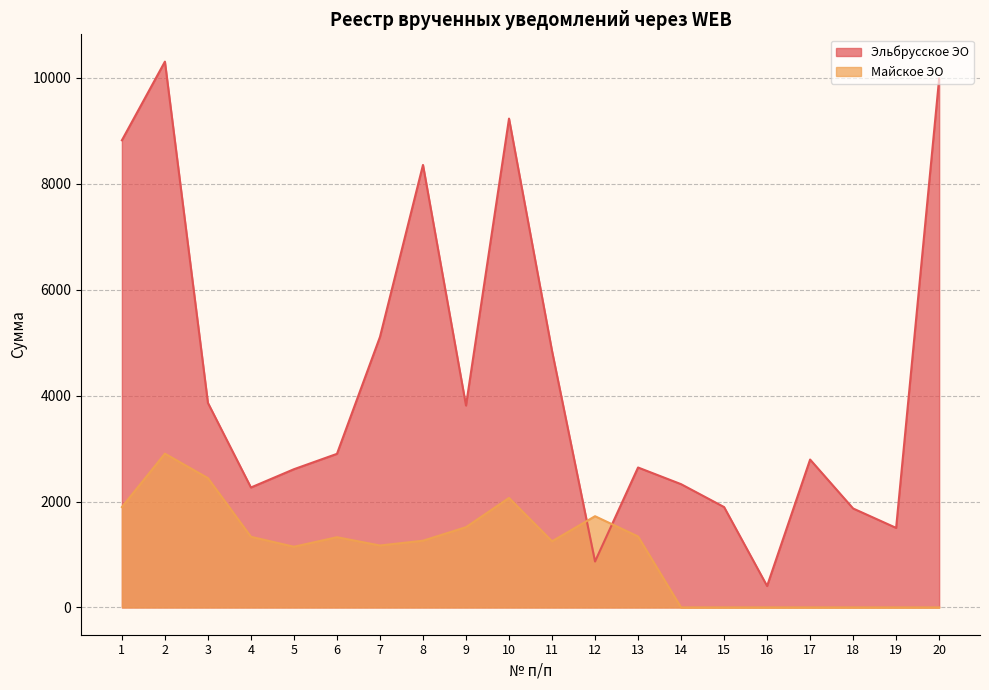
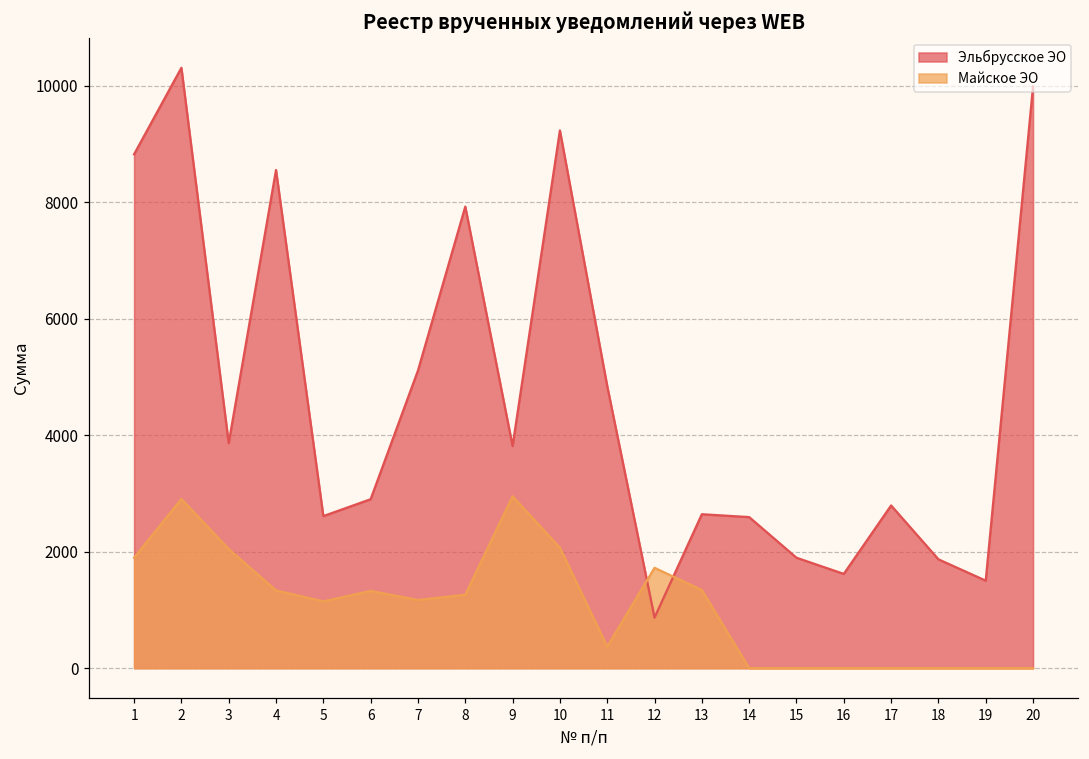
  {
    "Эльбрусское ЭО": {
      "1": 8800,
      "2": 10300,
      "3": 3900,
-     "4": 2300,
+     "4": 8600,
      "5": 2600,
      "6": 2900,
      "7": 5100,
-     "8": 8400,
+     "8": 7900,
      "9": 3800,
      "10": 9200,
      "11": 4800,
      "12": 900,
      "13": 2600,
-     "14": 2300,
+     "14": 2600,
      "15": 1900,
-     "16": 400,
+     "16": 1600,
      "17": 2800,
      "18": 1900,
      "19": 1500
    },
    "Майское ЭО": {
      "1": 1900,
      "2": 2900,
-     "3": 2400,
+     "3": 2000,
      "4": 1300,
      "5": 1100,
      "6": 1300,
      "7": 1200,
      "8": 1300,
-     "9": 1500,
+     "9": 3000,
      "10": 2100,
-     "11": 1200,
+     "11": 400,
      "12": 1700,
      "13": 1300,
      "14": 0,
      "15": 0,
      "16": 0,
      "17": 0,
      "18": 0,
      "19": 0,
      "20": 0
    }
  }
